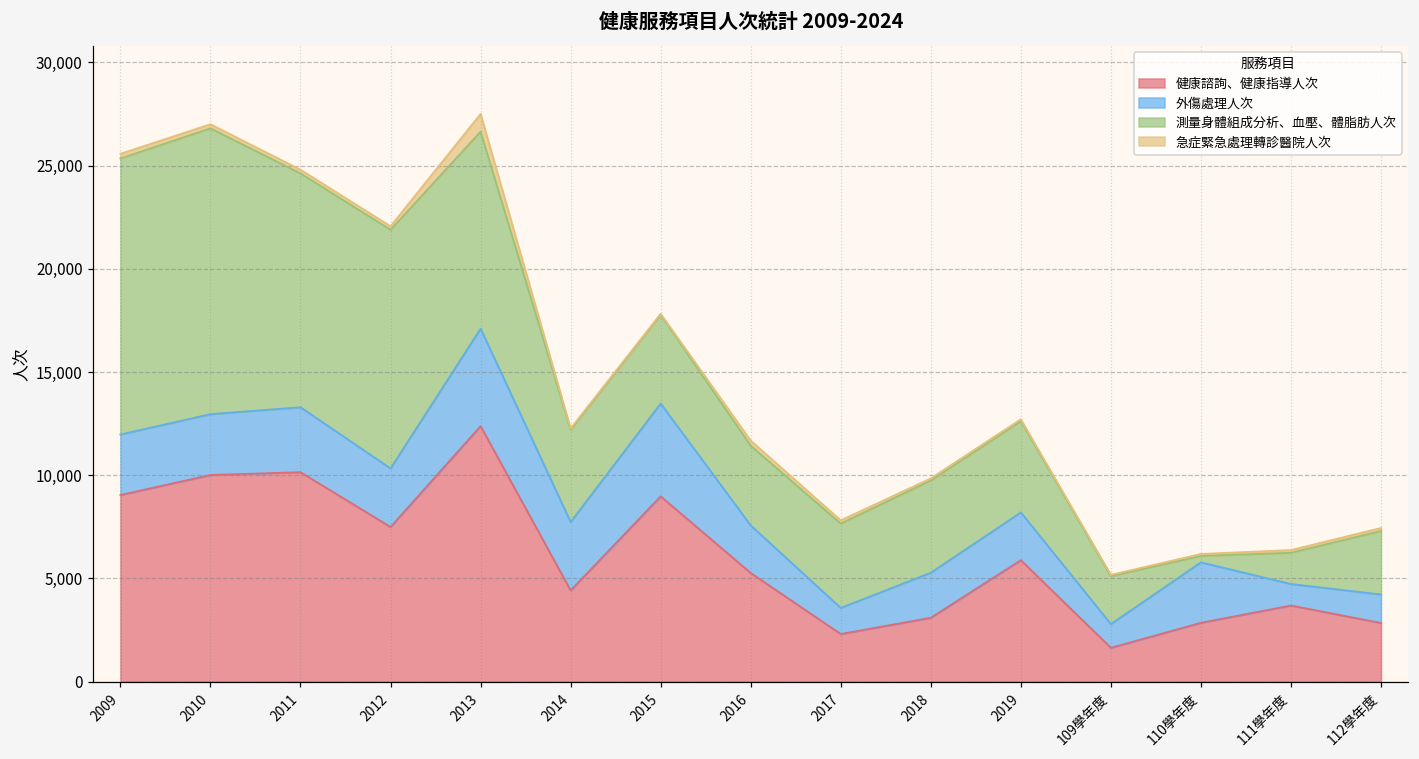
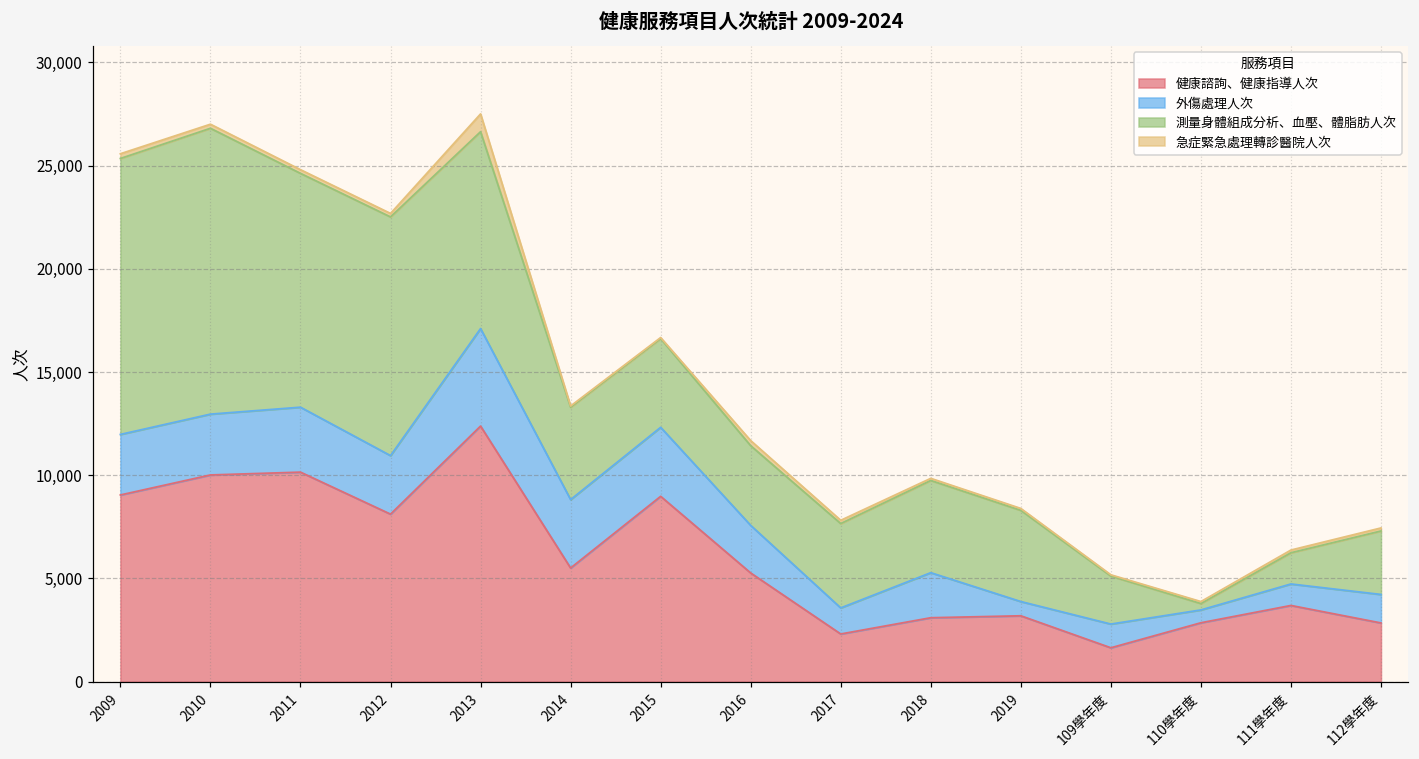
  {
    "健康諮詢、健康指導人次": {
      "2009": "9,000",
      "2010": "10,000",
      "2011": "10,200",
-     "2012": "7,500",
+     "2012": "8,100",
      "2013": "12,400",
-     "2014": "4,400",
+     "2014": "5,500",
      "2015": "9,000",
      "2016": "5,300",
      "2017": "2,300",
      "2018": "3,100",
-     "2019": "5,900",
+     "2019": "3,200",
      "109學年度": "1,600",
      "110學年度": "2,900",
      "111學年度": "3,700",
      "112學年度": "2,800"
    },
    "外傷處理人次": {
      "2009": "2,900",
      "2010": "2,900",
      "2011": "3,100",
      "2012": "2,800",
      "2013": "4,700",
      "2014": "3,300",
-     "2015": "4,500",
+     "2015": "3,300",
      "2016": "2,300",
      "2017": "1,300",
      "2018": "2,200",
-     "2019": "2,300",
+     "2019": "700",
      "109學年度": "1,100",
-     "110學年度": "2,900",
+     "110學年度": "600",
      "111學年度": "1,000",
      "112學年度": "1,400"
    },
    "測量身體組成分析、血壓、體脂肪人次": {
      "2009": "13,400",
      "2010": "13,800",
      "2011": "11,300",
      "2012": "11,600",
      "2013": "9,500",
      "2016": "3,900",
      "2017": "4,100",
      "112學年度": "3,100"
    },
    "急症緊急處理轉診醫院人次": {
      "2009": "200",
      "2010": "200",
      "2011": "200",
      "2012": "200",
      "2013": "900",
      "2016": "200",
      "2017": "200",
      "112學年度": "100"
    }
  }
